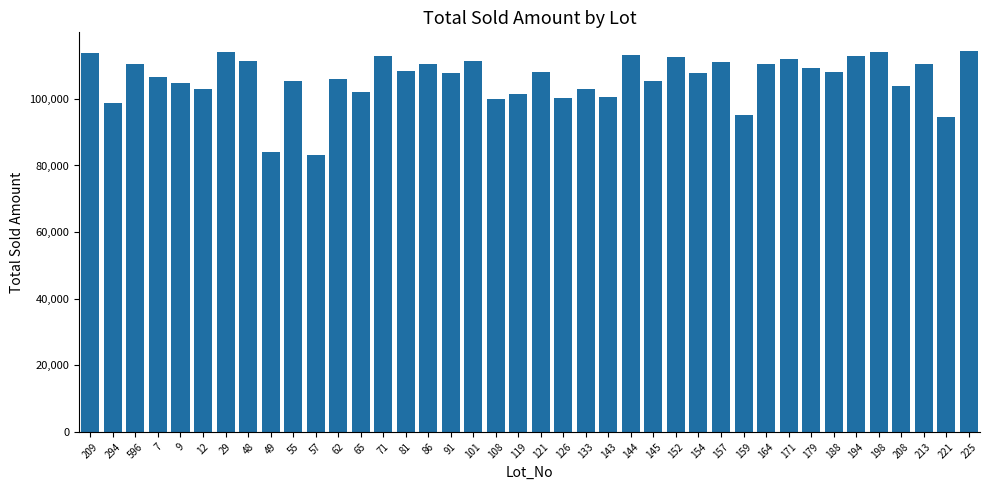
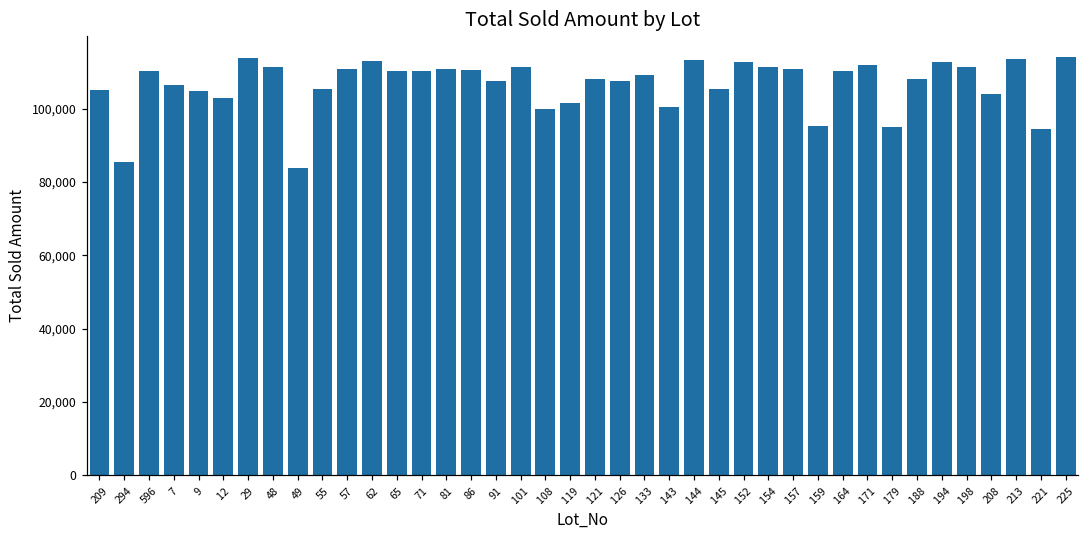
  {
-   "209": "114,000",
-   "294": "99,000",
+   "209": "105,000",
+   "294": "86,000",
    "596": "110,000",
    "7": "107,000",
    "9": "105,000",
    "12": "103,000",
    "29": "114,000",
    "48": "112,000",
    "49": "84,000",
    "55": "105,000",
-   "57": "83,000",
-   "62": "106,000",
-   "65": "102,000",
-   "71": "113,000",
-   "81": "108,000",
+   "57": "111,000",
+   "62": "113,000",
+   "65": "110,000",
+   "71": "110,000",
+   "81": "111,000",
    "86": "111,000",
    "91": "108,000",
    "101": "112,000",
    "108": "100,000",
    "119": "102,000",
    "121": "108,000",
-   "126": "100,000",
-   "133": "103,000",
+   "126": "108,000",
+   "133": "109,000",
    "143": "101,000",
    "144": "113,000",
    "145": "105,000",
    "152": "113,000",
-   "154": "108,000",
+   "154": "112,000",
    "157": "111,000",
    "159": "95,000",
    "164": "110,000",
    "171": "112,000",
-   "179": "109,000",
+   "179": "95,000",
    "188": "108,000",
    "194": "113,000",
-   "198": "114,000",
+   "198": "112,000",
    "208": "104,000",
-   "213": "110,000",
+   "213": "114,000",
    "221": "94,000",
    "225": "114,000"
  }
